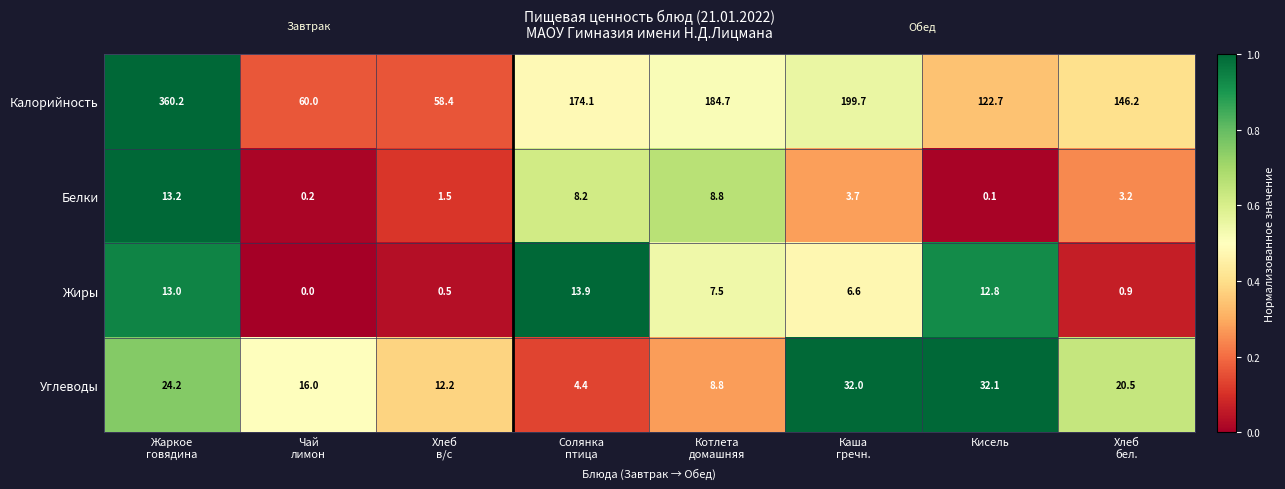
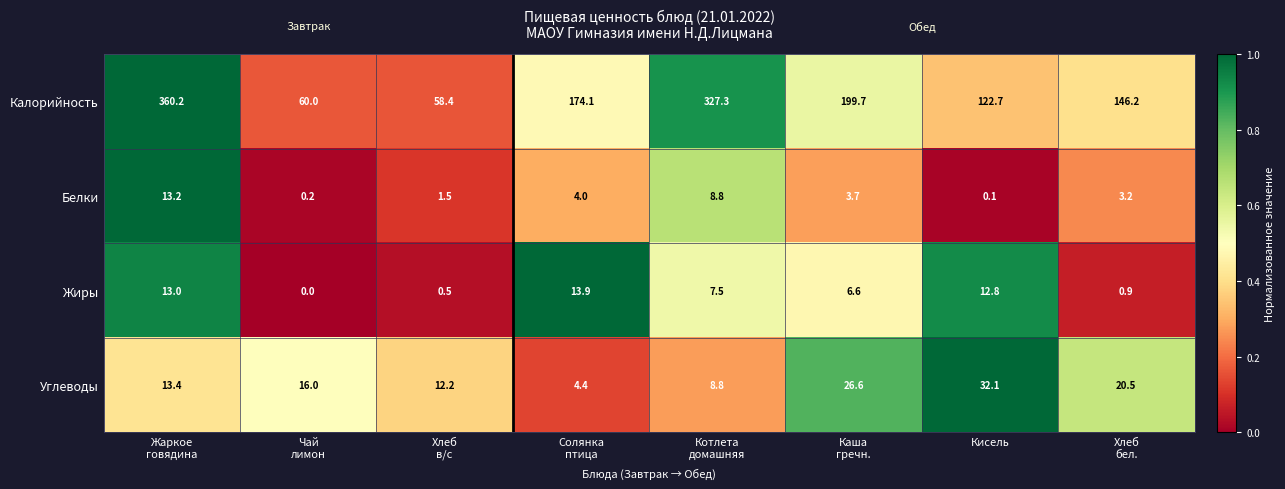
  {
    "Калорийность": {
      "Жаркое говядина": 360.2,
      "Чай лимон": 60.0,
      "Хлеб в/с": 58.4,
      "Солянка птица": 174.1,
-     "Котлета домашняя": 184.7,
+     "Котлета домашняя": 327.3,
      "Каша гречн.": 199.7,
      "Кисель": 122.7,
      "Хлеб бел.": 146.2
    },
    "Белки": {
      "Жаркое говядина": 13.2,
      "Чай лимон": 0.2,
      "Хлеб в/с": 1.5,
-     "Солянка птица": 8.2,
+     "Солянка птица": 4.0,
      "Котлета домашняя": 8.8,
      "Каша гречн.": 3.7,
      "Кисель": 0.1,
      "Хлеб бел.": 3.2
    },
    "Жиры": {
      "Жаркое говядина": 13.0,
      "Чай лимон": 0.0,
      "Хлеб в/с": 0.5,
      "Солянка птица": 13.9,
      "Котлета домашняя": 7.5,
      "Каша гречн.": 6.6,
      "Кисель": 12.8,
      "Хлеб бел.": 0.9
    },
    "Углеводы": {
-     "Жаркое говядина": 24.2,
+     "Жаркое говядина": 13.4,
      "Чай лимон": 16.0,
      "Хлеб в/с": 12.2,
      "Солянка птица": 4.4,
      "Котлета домашняя": 8.8,
-     "Каша гречн.": 32.0,
+     "Каша гречн.": 26.6,
      "Кисель": 32.1,
      "Хлеб бел.": 20.5
    }
  }
